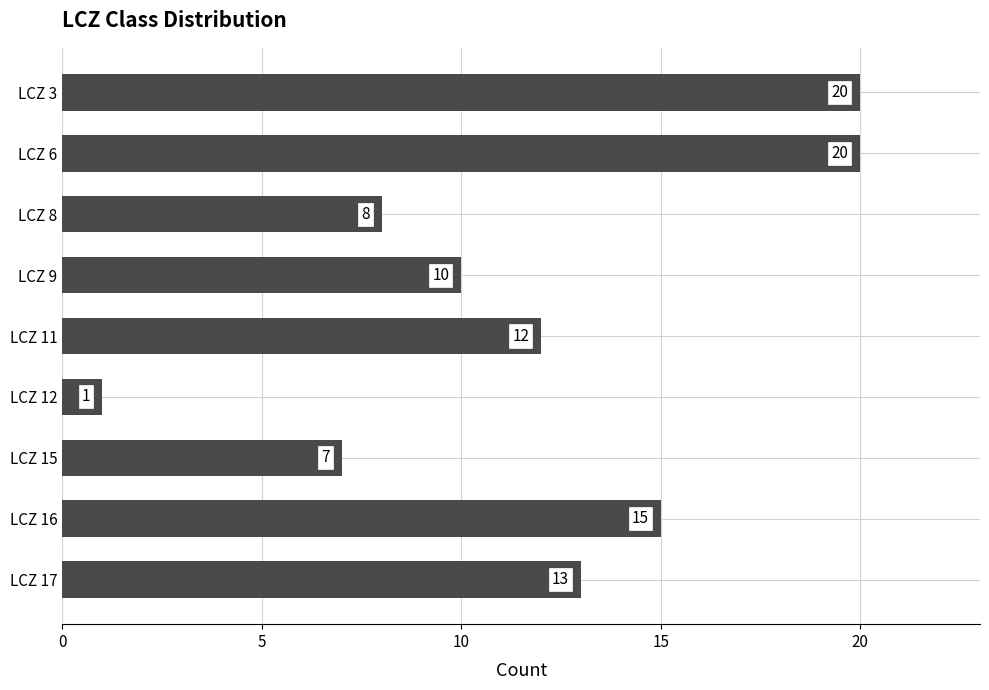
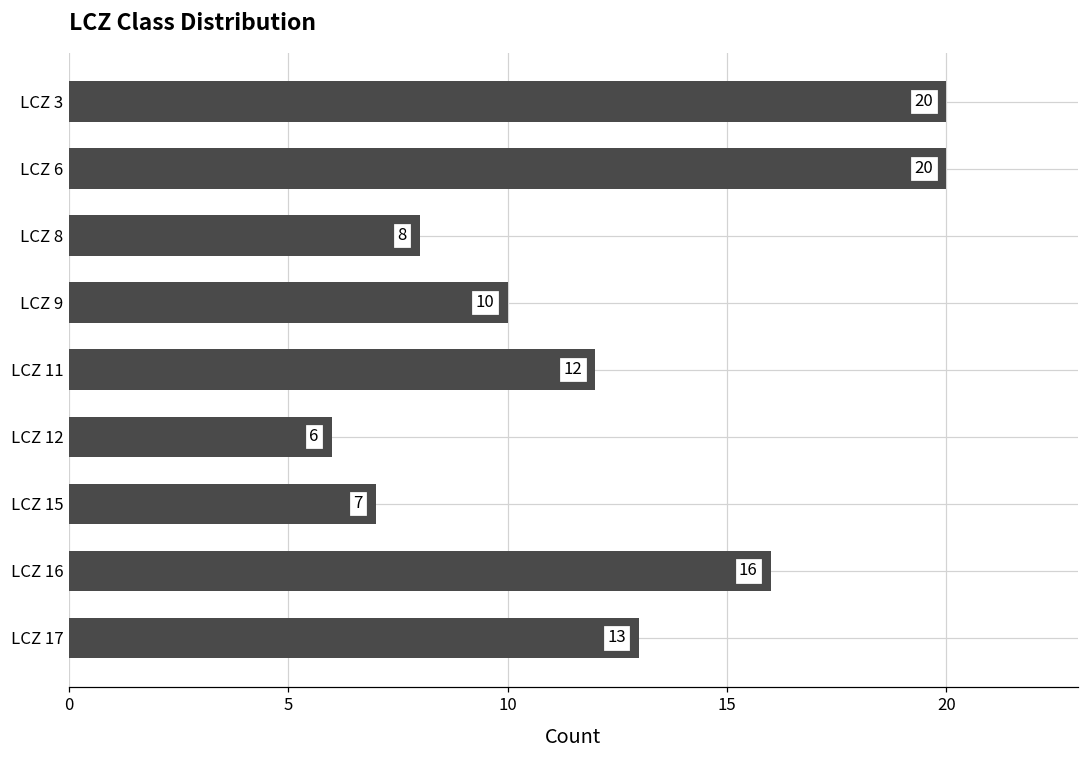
  {
-   "LCZ 12": 1,
-   "LCZ 16": 15
+   "LCZ 12": 6,
+   "LCZ 16": 16
  }
